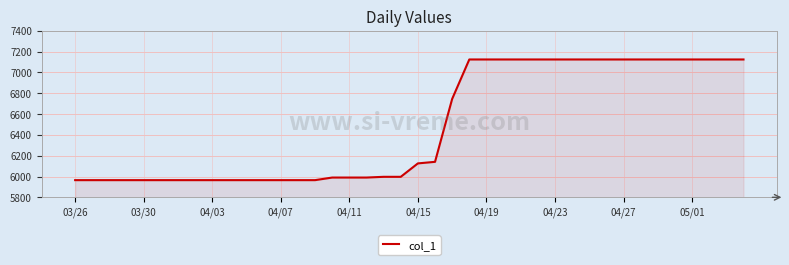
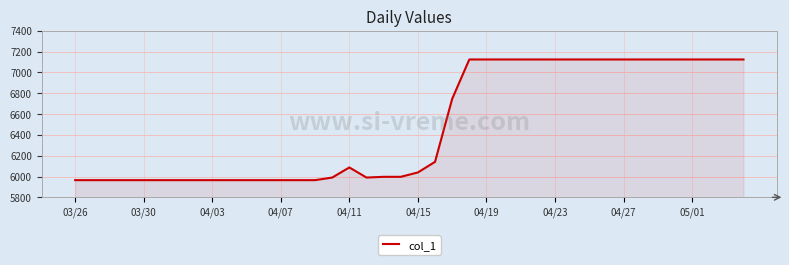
  {
    "03/26": 5970,
    "03/30": 5970,
    "04/03": 5970,
    "04/07": 5970,
-   "04/11": 5990,
-   "04/15": 6130,
+   "04/11": 6090,
+   "04/15": 6040,
    "04/19": 7130,
    "04/23": 7130,
    "04/27": 7130,
    "05/01": 7130
  }
